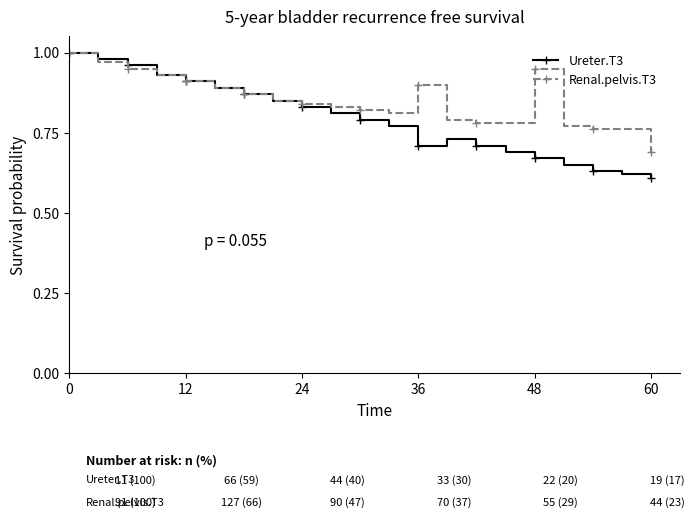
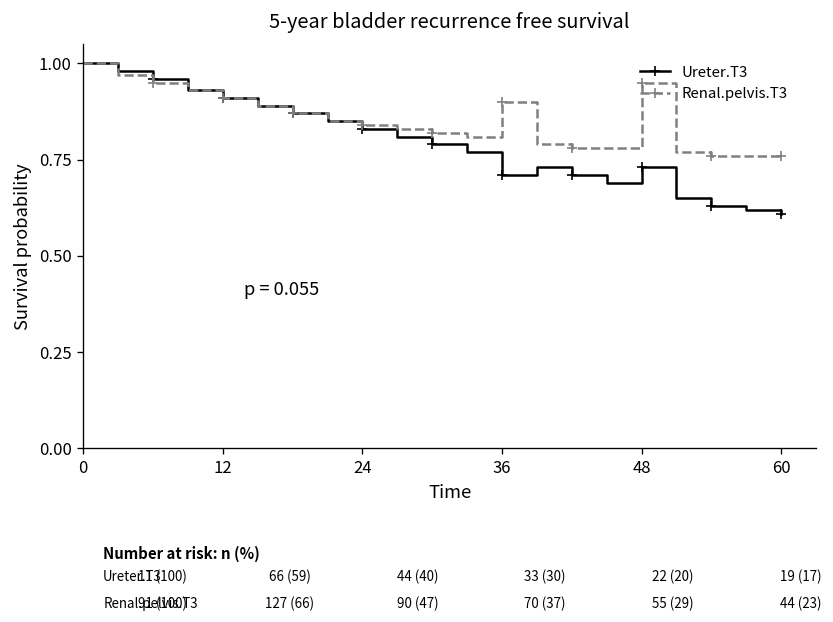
  {
    "Ureter.T3": {
      "24": 0.83,
      "36": 0.71,
-     "48": 0.67,
+     "48": 0.73,
      "60": 0.61
    },
    "Renal.pelvis.T3": {
      "24": 0.84,
      "36": 0.90,
      "48": 0.95,
-     "60": 0.69
+     "60": 0.76
    }
  }
